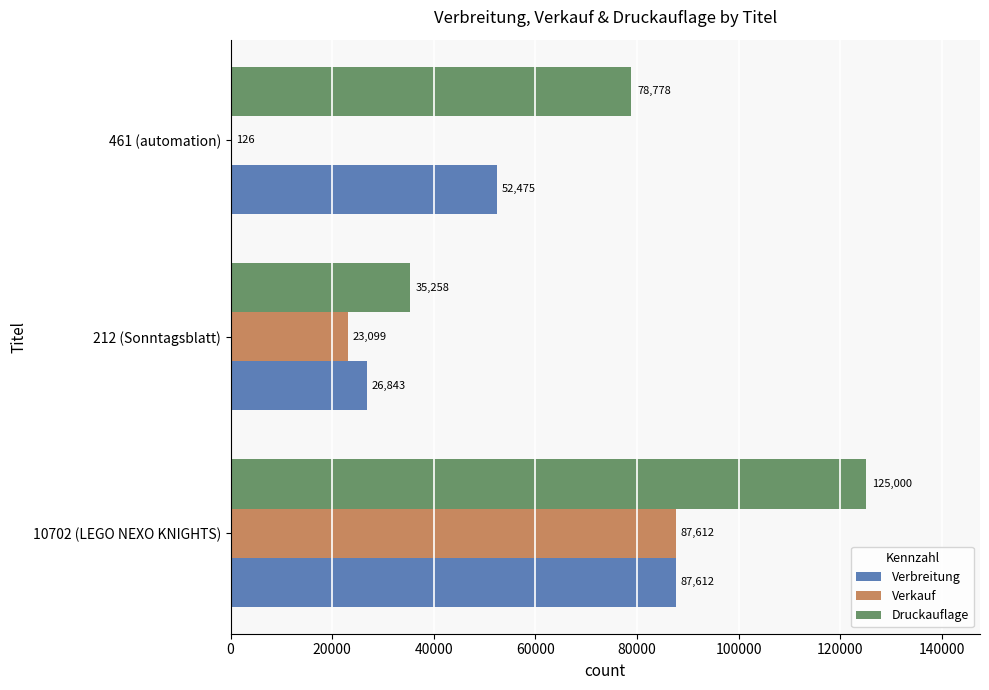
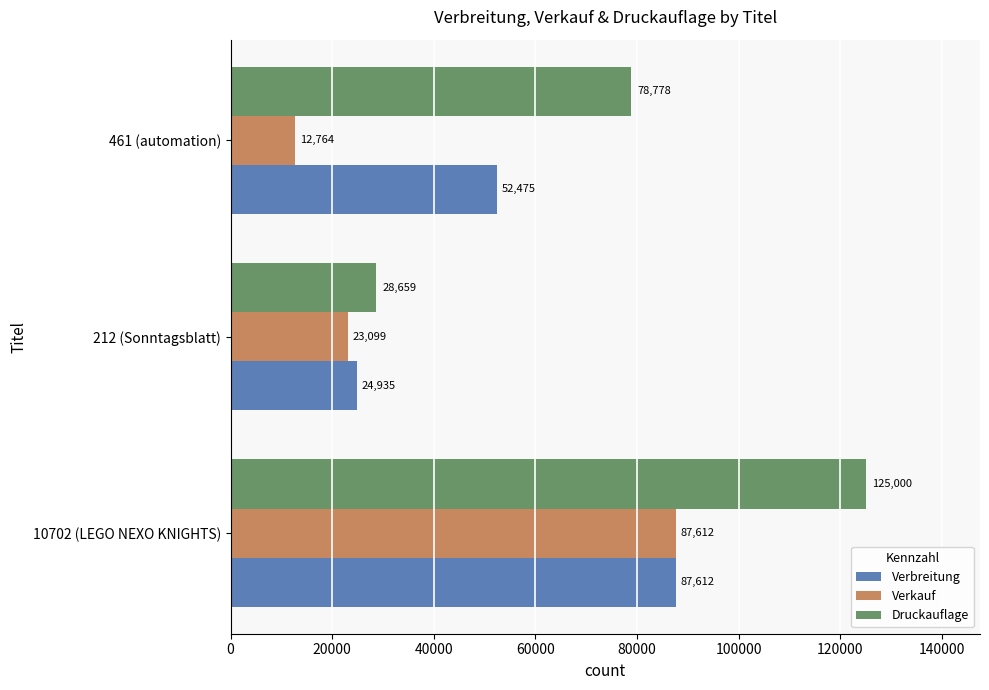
  {
    "Verbreitung": {
      "461 (automation)": "52,475",
-     "212 (Sonntagsblatt)": "26,843",
+     "212 (Sonntagsblatt)": "24,935",
      "10702 (LEGO NEXO KNIGHTS)": "87,612"
    },
    "Verkauf": {
-     "461 (automation)": "126",
+     "461 (automation)": "12,764",
      "212 (Sonntagsblatt)": "23,099",
      "10702 (LEGO NEXO KNIGHTS)": "87,612"
    },
    "Druckauflage": {
      "461 (automation)": "78,778",
-     "212 (Sonntagsblatt)": "35,258",
+     "212 (Sonntagsblatt)": "28,659",
      "10702 (LEGO NEXO KNIGHTS)": "125,000"
    }
  }
